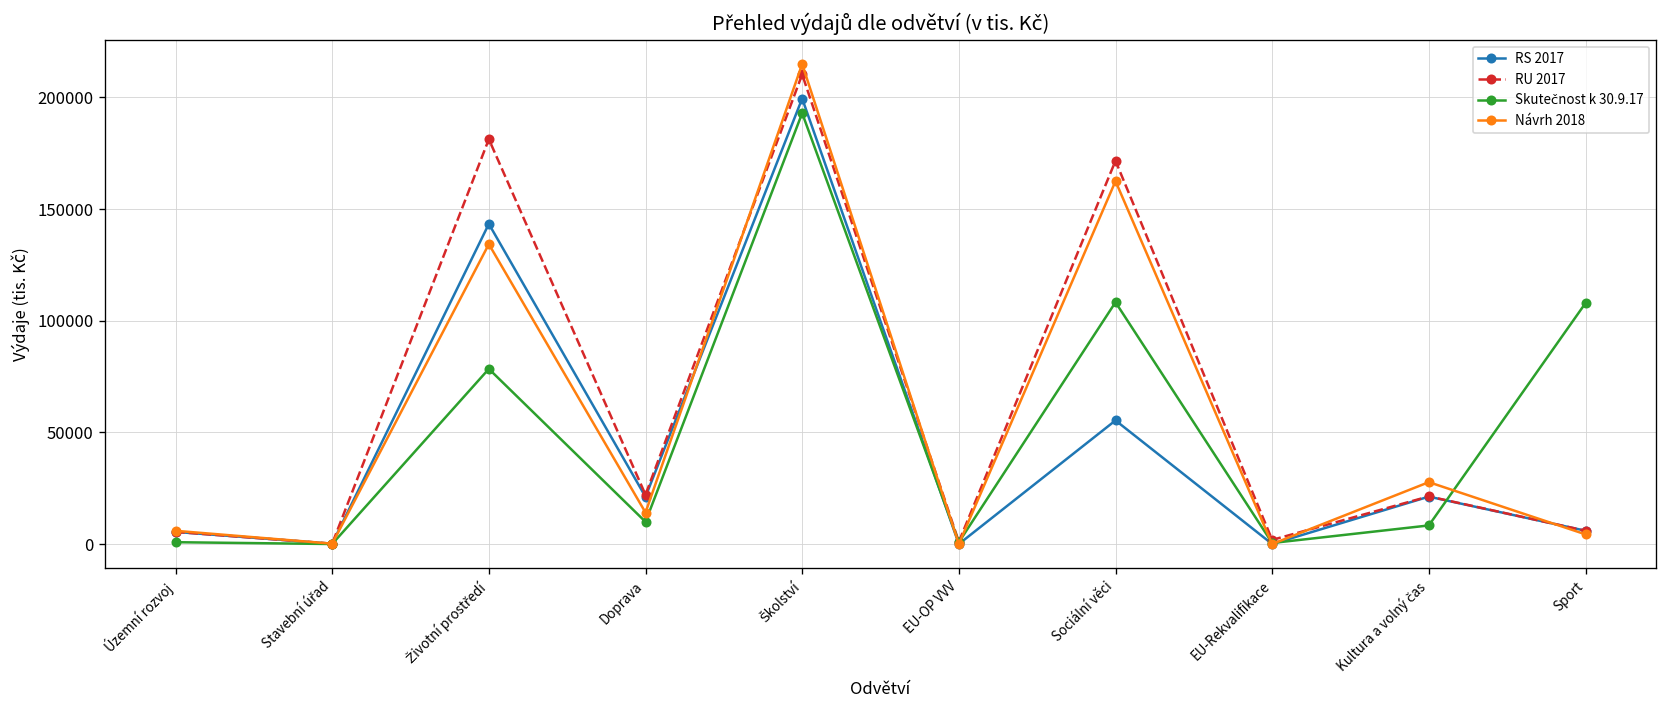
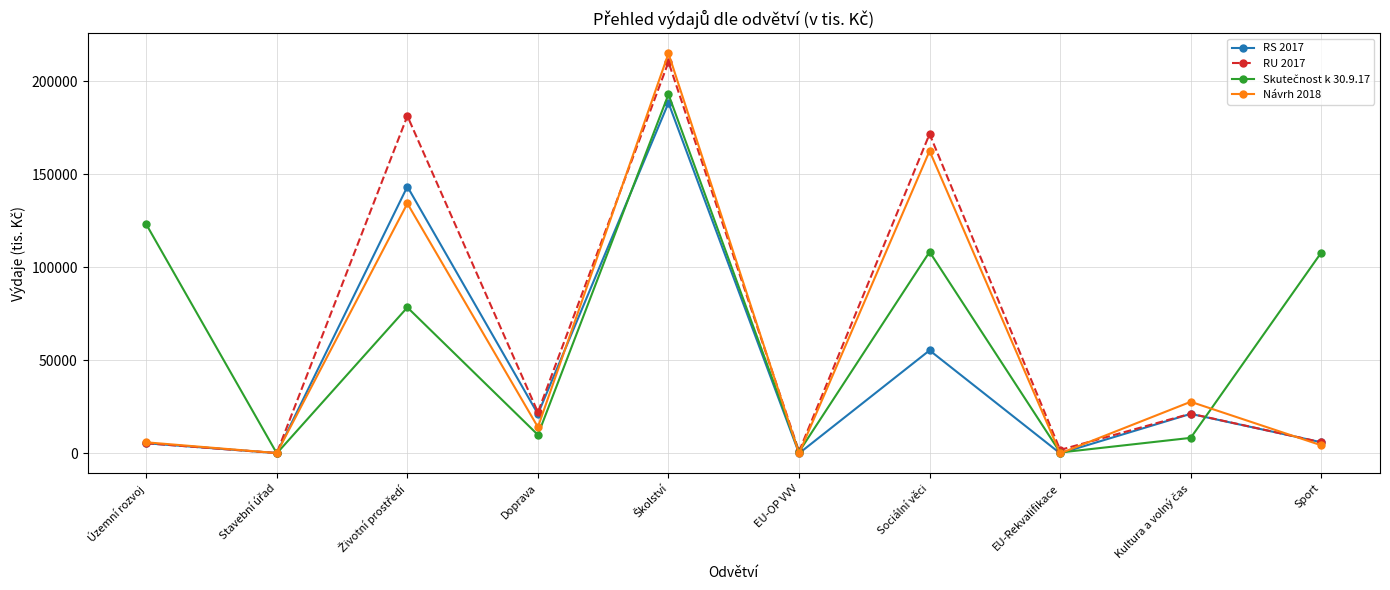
  {
    "RS 2017": {
      "Životní prostředí": 143000,
-     "Školství": 199000,
+     "Školství": 188000,
      "Sociální věci": 55000
    },
    "RU 2017": {
      "Životní prostředí": 181000,
      "Školství": 210000,
      "Sociální věci": 172000,
      "EU-Rekvalifikace": 2000
    },
    "Skutečnost k 30.9.17": {
-     "Územní rozvoj": 1000,
+     "Územní rozvoj": 123000,
      "Životní prostředí": 78000,
      "Doprava": 10000,
      "Školství": 193000,
      "Sociální věci": 108000,
      "Kultura a volný čas": 8000,
      "Sport": 108000
    },
    "Návrh 2018": {
      "Životní prostředí": 134000,
      "Doprava": 14000,
      "Školství": 215000,
      "Sociální věci": 163000,
      "Kultura a volný čas": 28000,
      "Sport": 4000
    }
  }
